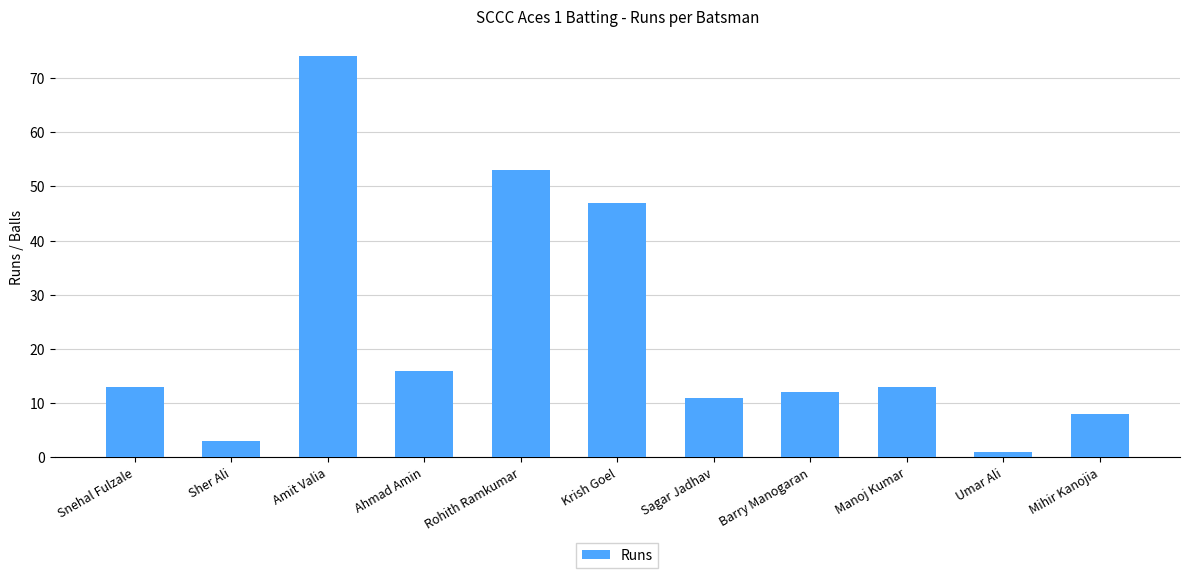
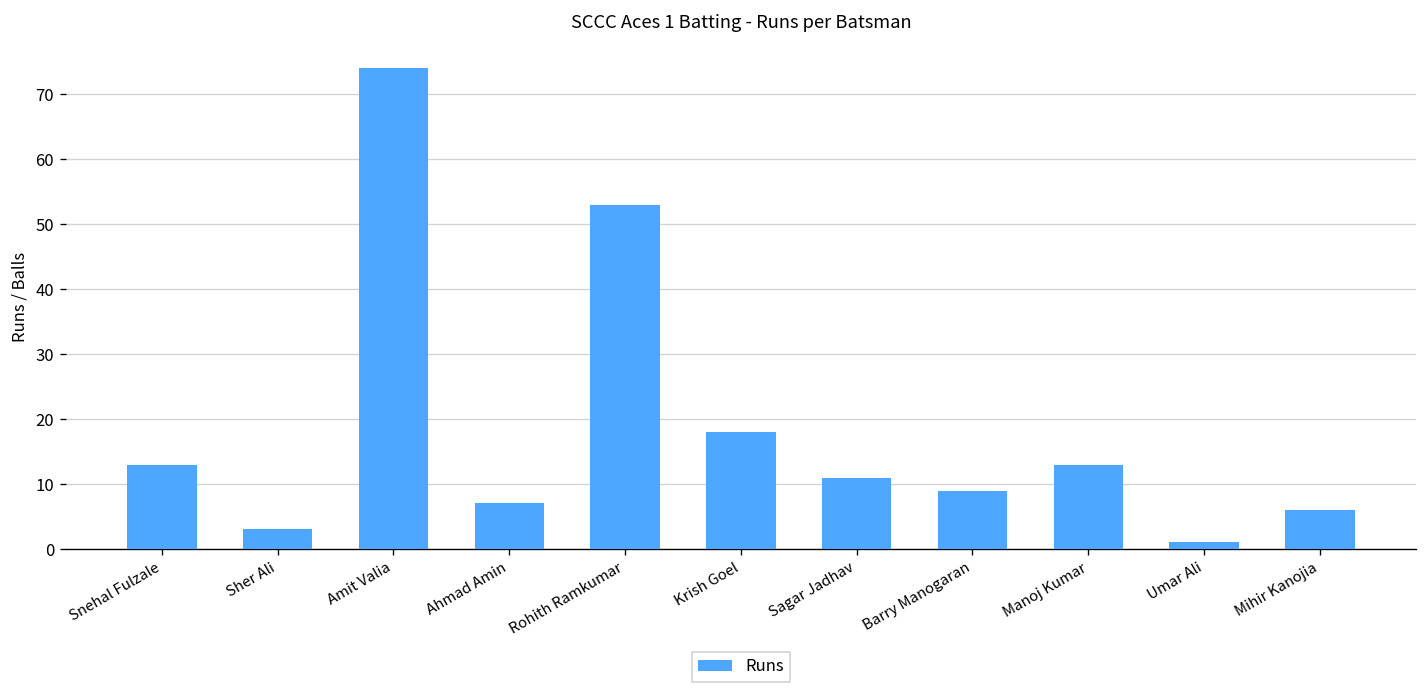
  {
    "Snehal Fulzale": 13,
    "Sher Ali": 3,
    "Amit Valia": 74,
-   "Ahmad Amin": 16,
+   "Ahmad Amin": 7,
    "Rohith Ramkumar": 53,
-   "Krish Goel": 47,
+   "Krish Goel": 18,
    "Sagar Jadhav": 11,
-   "Barry Manogaran": 12,
+   "Barry Manogaran": 9,
    "Manoj Kumar": 13,
    "Umar Ali": 1,
-   "Mihir Kanojia": 8
+   "Mihir Kanojia": 6
  }
